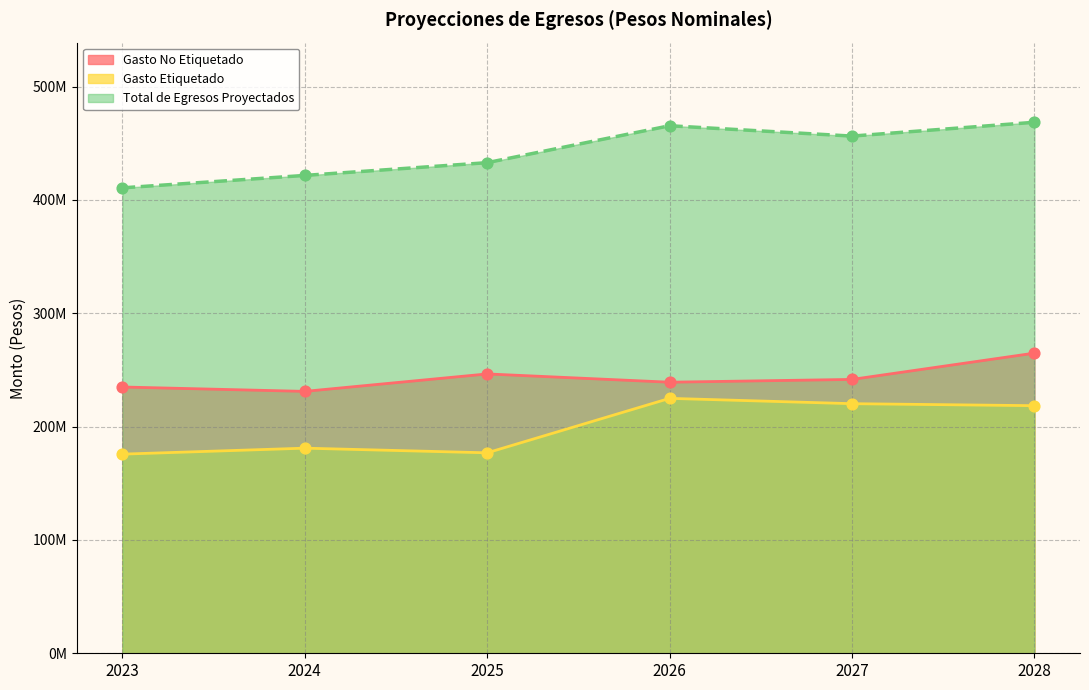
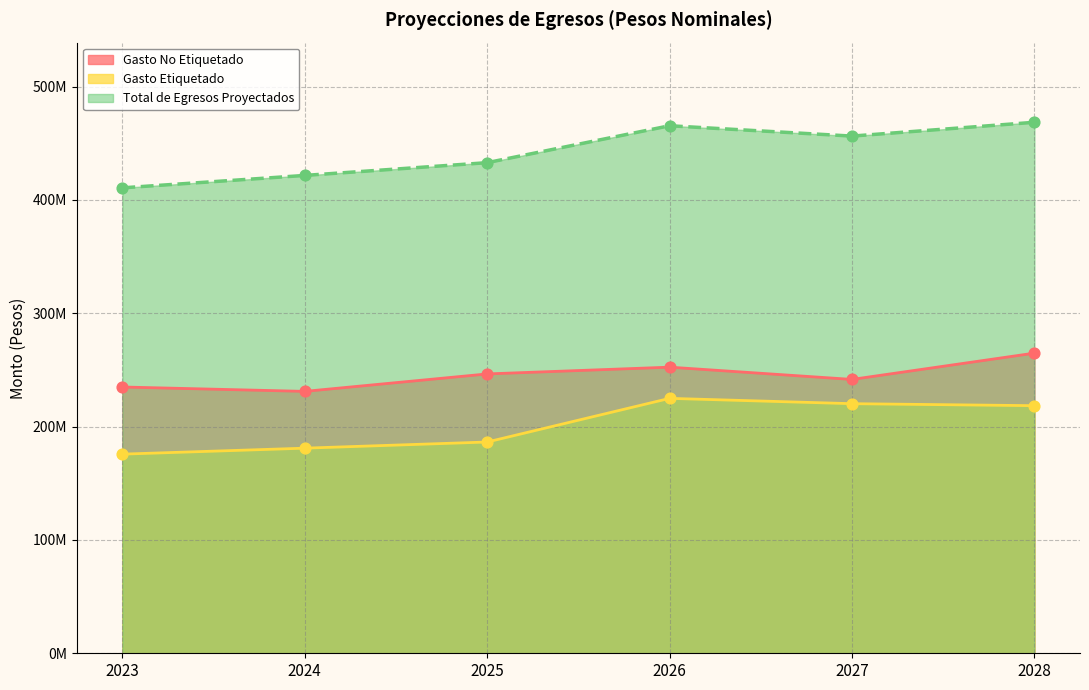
  {
    "Gasto No Etiquetado": {
      "2023": 235000000,
      "2024": 231000000,
      "2025": 246000000,
-     "2026": 239000000,
+     "2026": 252000000,
      "2027": 242000000,
      "2028": 265000000
    },
    "Gasto Etiquetado": {
      "2023": 176000000,
      "2024": 181000000,
-     "2025": 177000000,
+     "2025": 186000000,
      "2026": 225000000,
      "2027": 220000000,
      "2028": 218000000
    },
    "Total de Egresos Proyectados": {
      "2023": 411000000,
      "2024": 422000000,
      "2025": 433000000,
      "2026": 465000000,
      "2027": 456000000,
      "2028": 469000000
    }
  }
